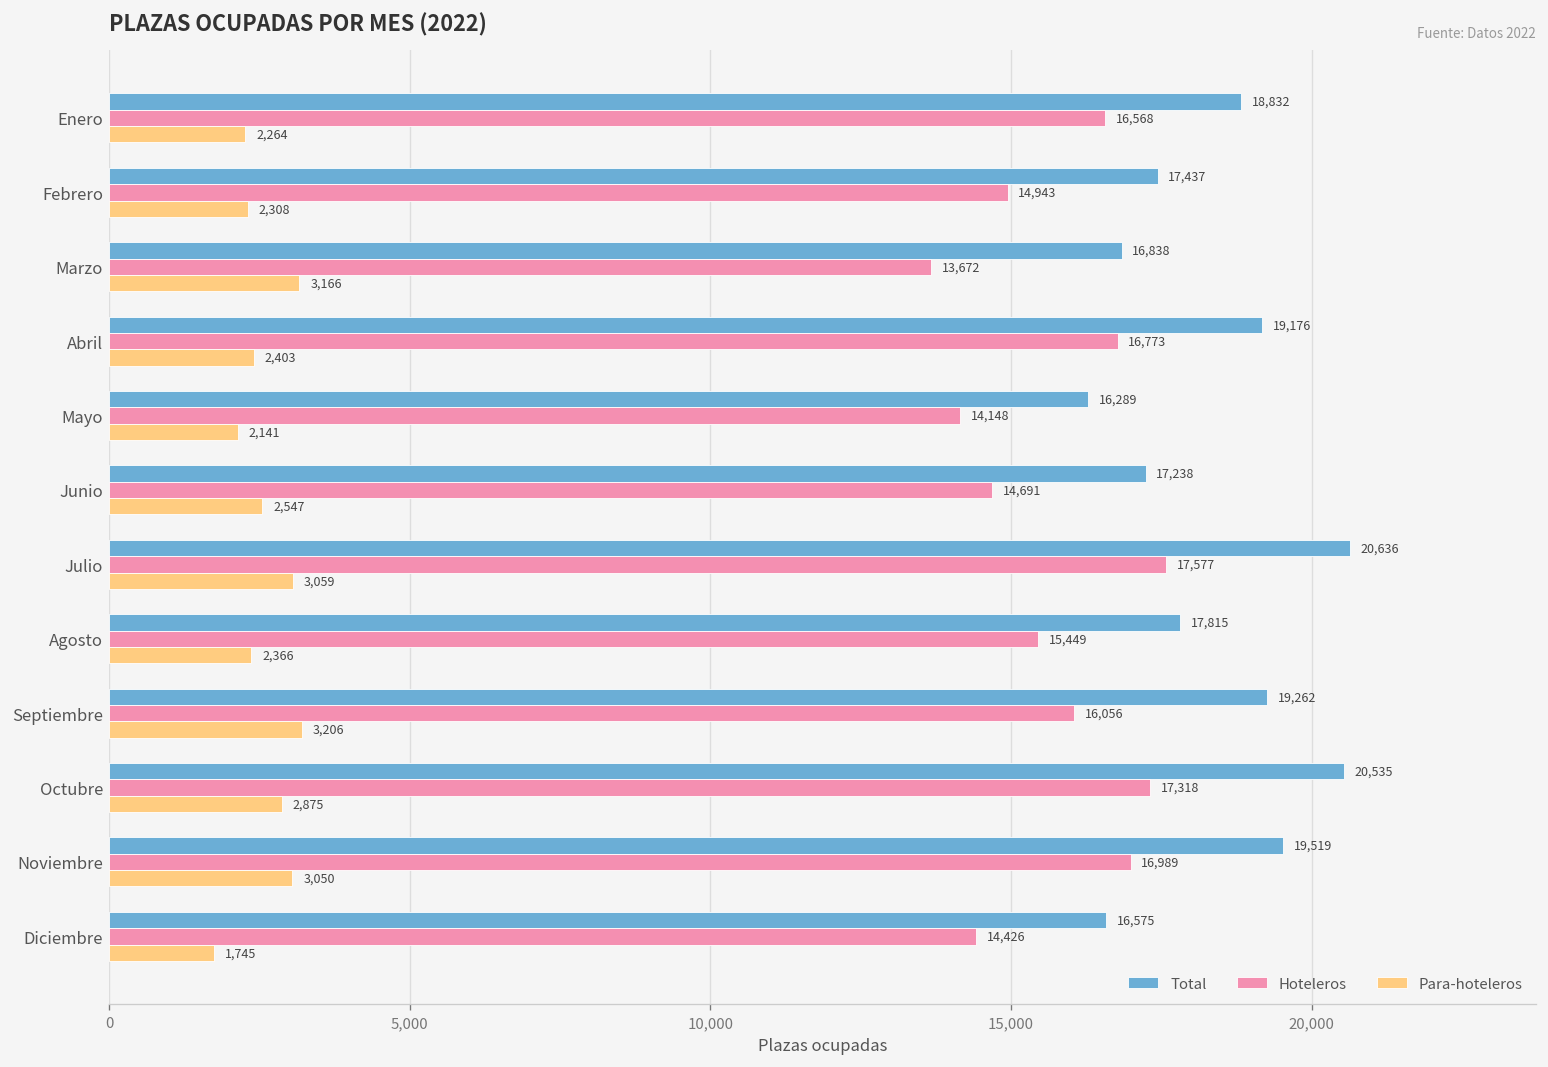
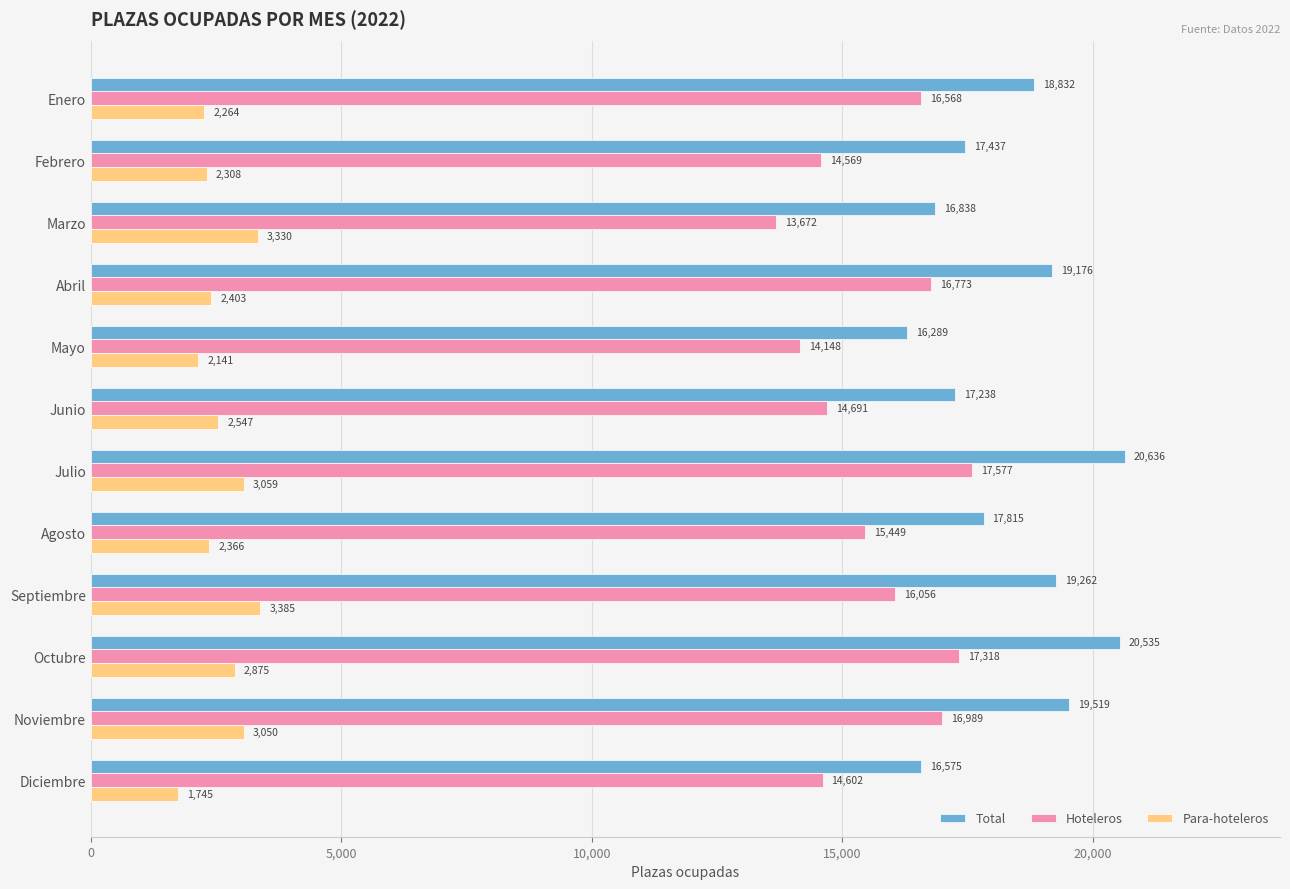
  {
    "Total": {
      "Enero": "18,832",
      "Febrero": "17,437",
      "Marzo": "16,838",
      "Abril": "19,176",
      "Mayo": "16,289",
      "Junio": "17,238",
      "Julio": "20,636",
      "Agosto": "17,815",
      "Septiembre": "19,262",
      "Octubre": "20,535",
      "Noviembre": "19,519",
      "Diciembre": "16,575"
    },
    "Hoteleros": {
      "Enero": "16,568",
-     "Febrero": "14,943",
+     "Febrero": "14,569",
      "Marzo": "13,672",
      "Abril": "16,773",
      "Mayo": "14,148",
      "Junio": "14,691",
      "Julio": "17,577",
      "Agosto": "15,449",
      "Septiembre": "16,056",
      "Octubre": "17,318",
      "Noviembre": "16,989",
-     "Diciembre": "14,426"
+     "Diciembre": "14,602"
    },
    "Para-hoteleros": {
      "Enero": "2,264",
      "Febrero": "2,308",
-     "Marzo": "3,166",
+     "Marzo": "3,330",
      "Abril": "2,403",
      "Mayo": "2,141",
      "Junio": "2,547",
      "Julio": "3,059",
      "Agosto": "2,366",
-     "Septiembre": "3,206",
+     "Septiembre": "3,385",
      "Octubre": "2,875",
      "Noviembre": "3,050",
      "Diciembre": "1,745"
    }
  }
